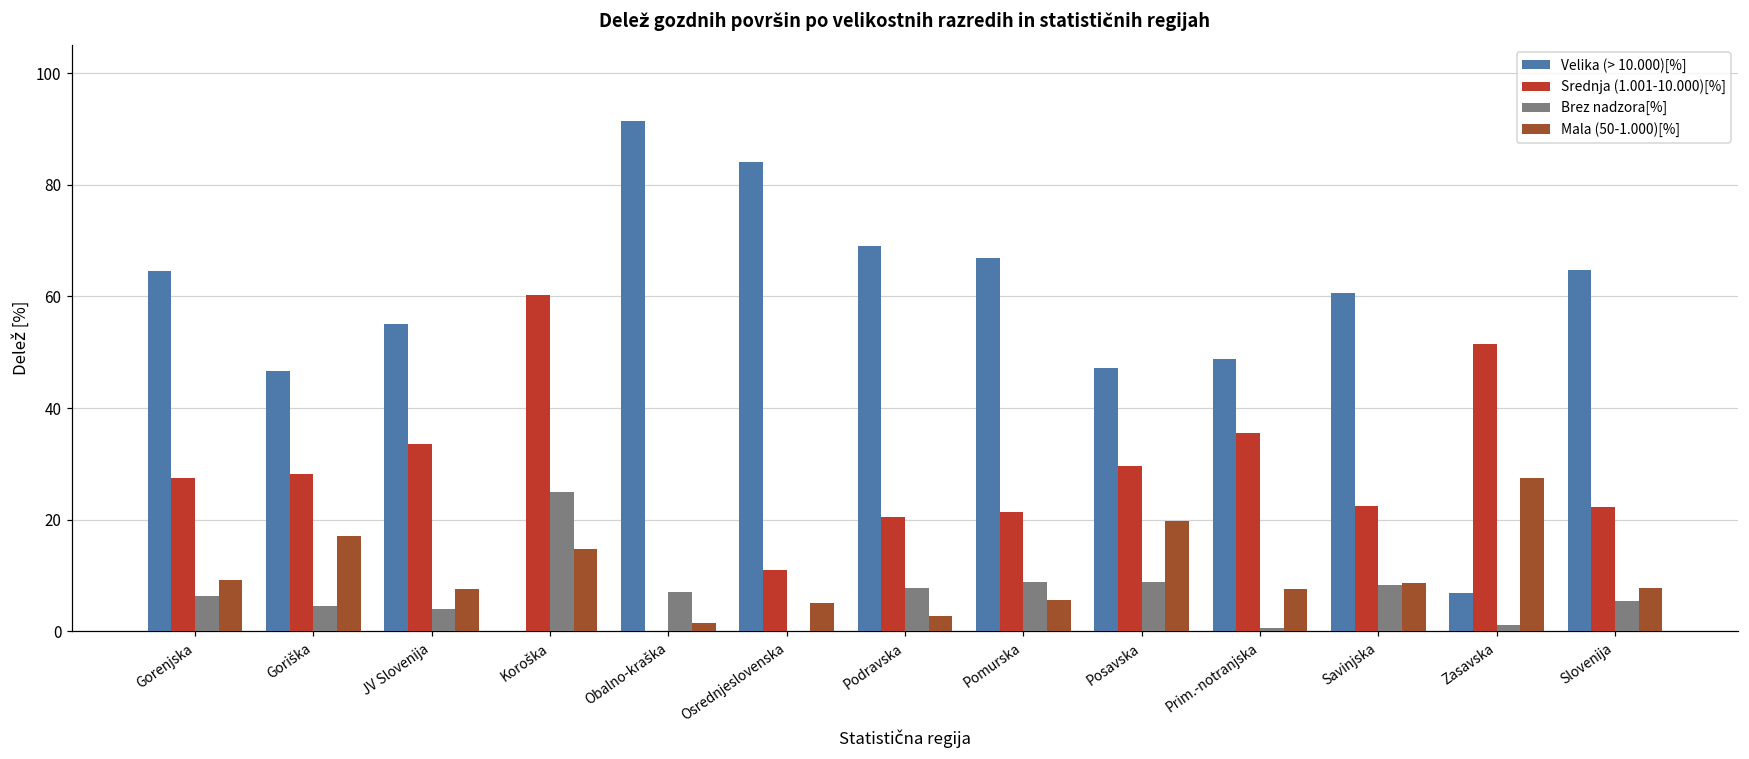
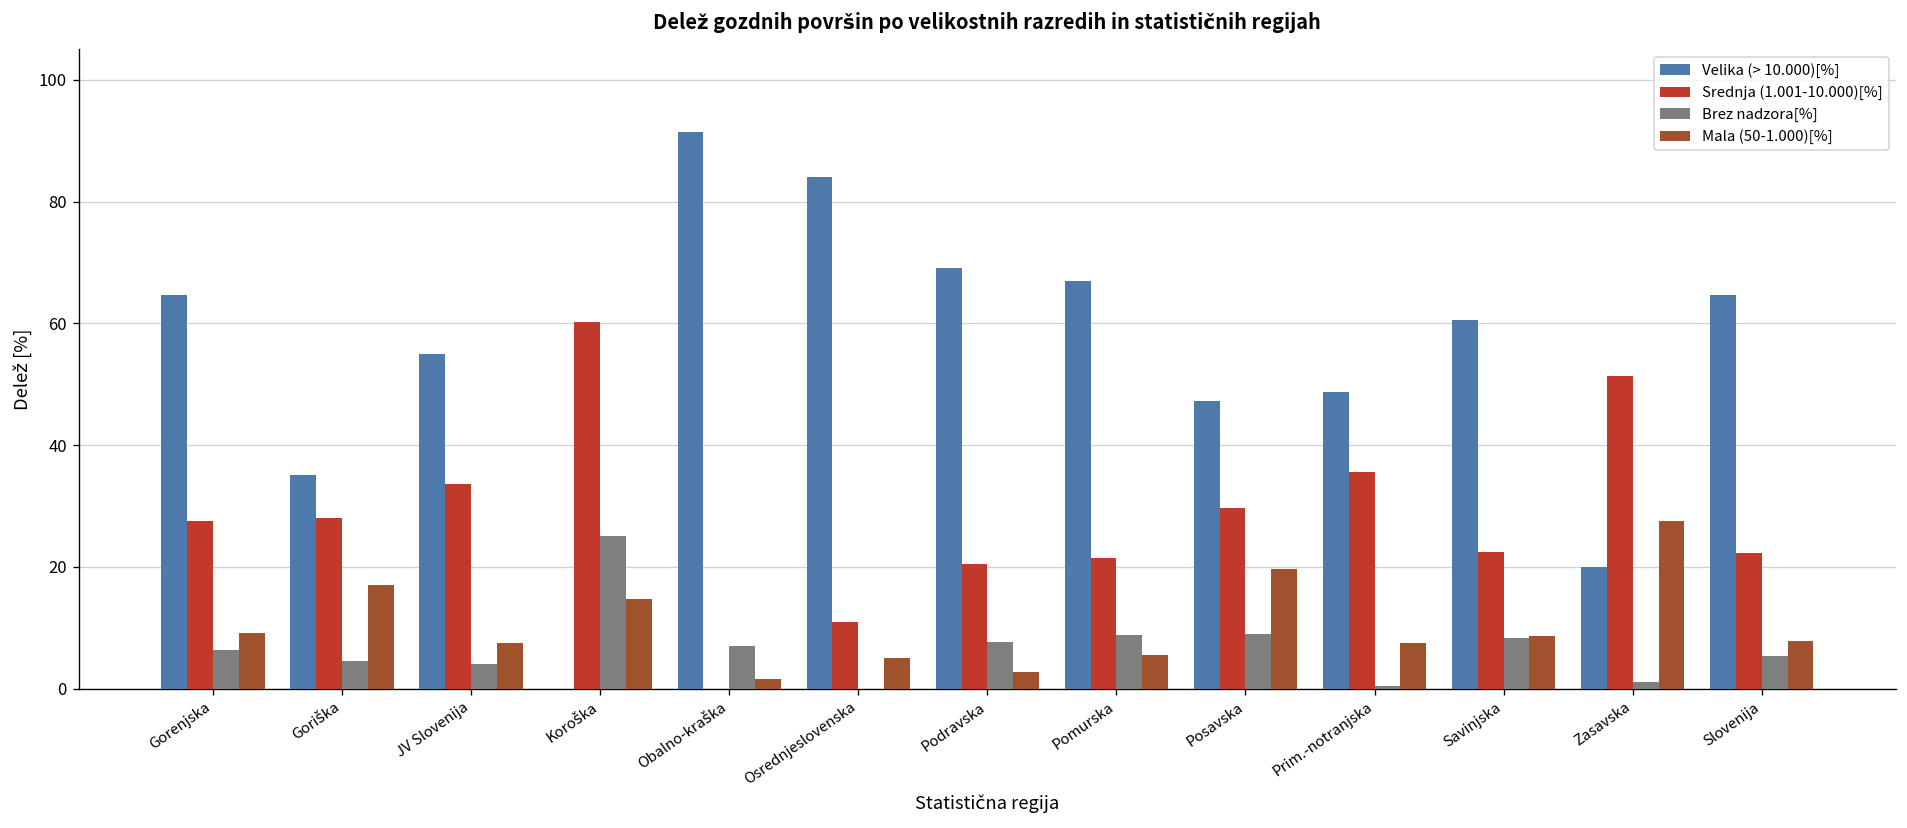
  {
    "Velika (> 10.000)[%]": {
      "Gorenjska": 65,
-     "Goriška": 47,
+     "Goriška": 35,
      "JV Slovenija": 55,
      "Koroška": 0,
      "Obalno-kraška": 92,
      "Osrednjeslovenska": 84,
      "Podravska": 69,
      "Pomurska": 67,
      "Posavska": 47,
      "Prim.-notranjska": 49,
      "Savinjska": 61,
-     "Zasavska": 7,
+     "Zasavska": 20,
      "Slovenija": 65
    },
    "Brez nadzora[%]": {
      "Gorenjska": 6,
      "Goriška": 5,
      "JV Slovenija": 4,
      "Koroška": 25,
      "Obalno-kraška": 7,
      "Osrednjeslovenska": 0,
      "Podravska": 8,
      "Pomurska": 9,
      "Posavska": 9,
      "Prim.-notranjska": 1,
      "Savinjska": 8,
      "Zasavska": 1,
      "Slovenija": 5
    }
  }
